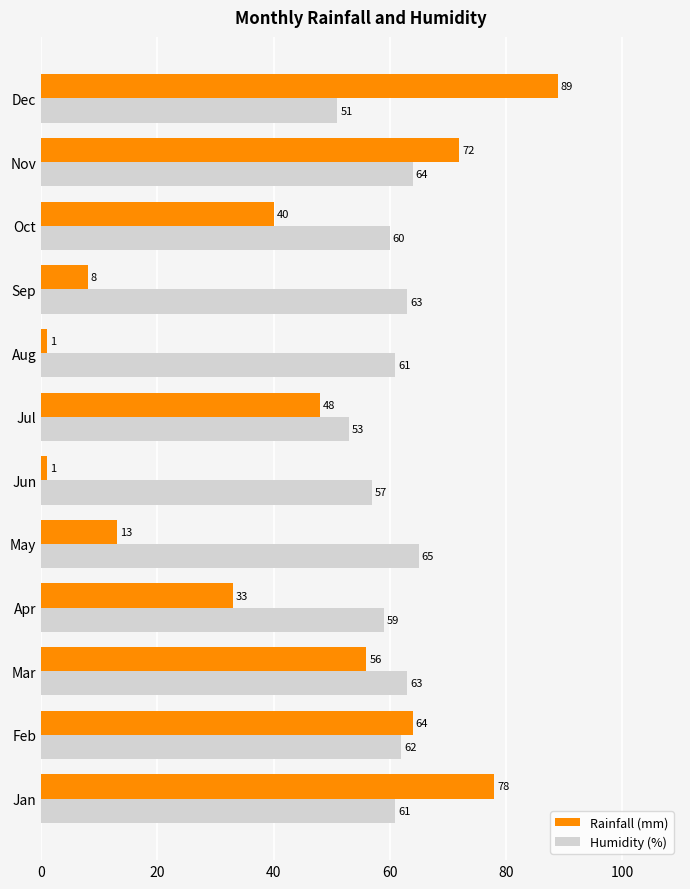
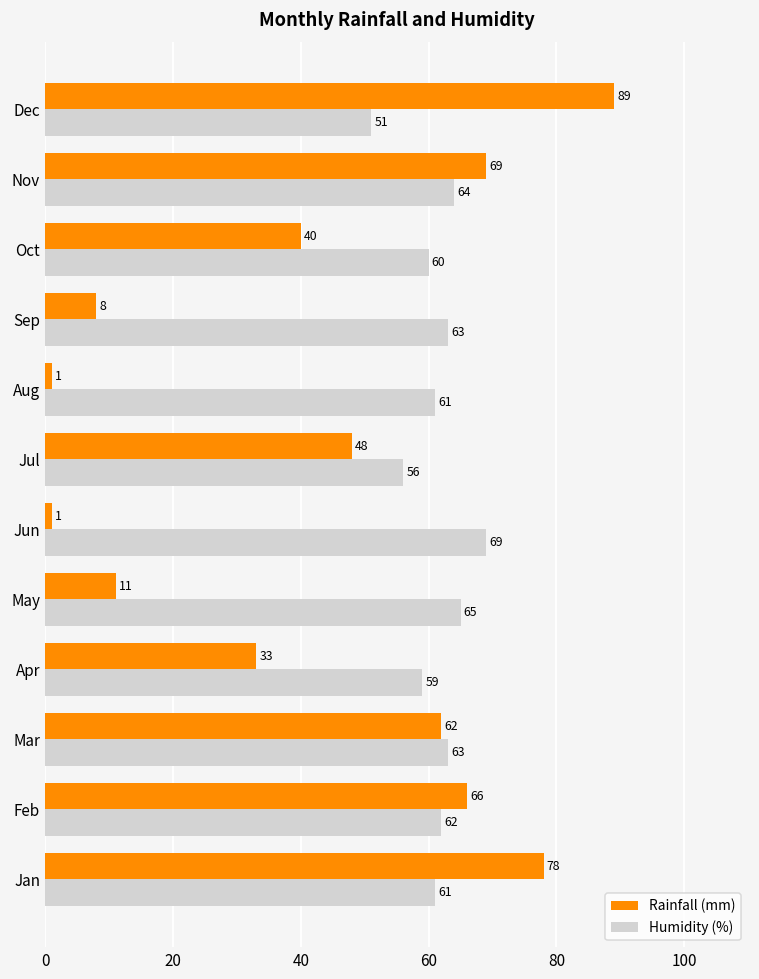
  {
    "Rainfall (mm)": {
      "Dec": 89,
-     "Nov": 72,
+     "Nov": 69,
      "Oct": 40,
      "Sep": 8,
      "Aug": 1,
      "Jul": 48,
      "Jun": 1,
-     "May": 13,
+     "May": 11,
      "Apr": 33,
-     "Mar": 56,
-     "Feb": 64,
+     "Mar": 62,
+     "Feb": 66,
      "Jan": 78
    },
    "Humidity (%)": {
      "Dec": 51,
      "Nov": 64,
      "Oct": 60,
      "Sep": 63,
      "Aug": 61,
-     "Jul": 53,
-     "Jun": 57,
+     "Jul": 56,
+     "Jun": 69,
      "May": 65,
      "Apr": 59,
      "Mar": 63,
      "Feb": 62,
      "Jan": 61
    }
  }
